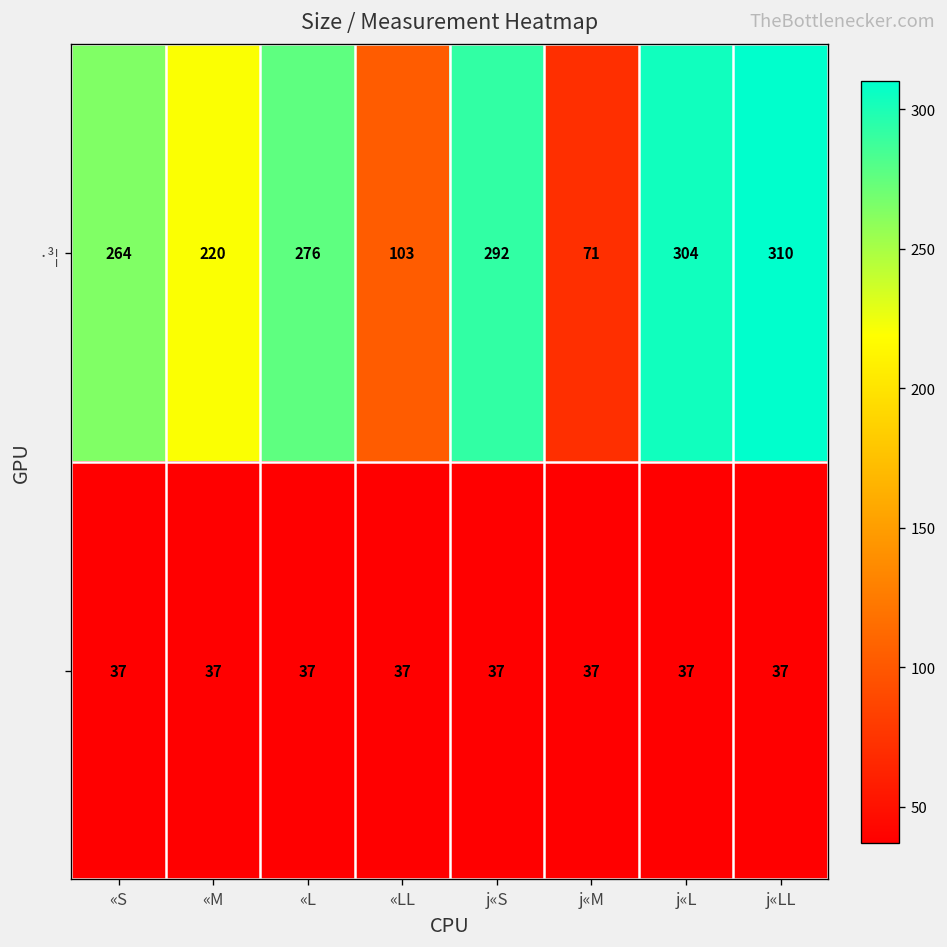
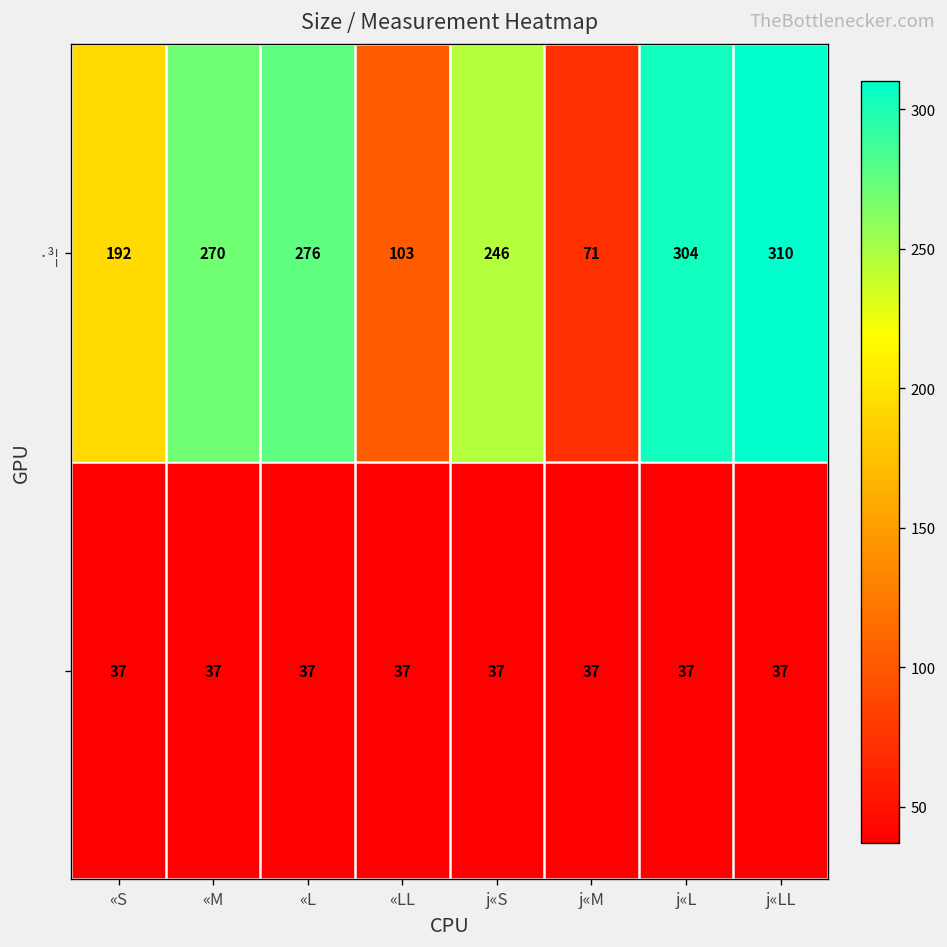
  {
    "·³¦": {
-     "«S": 264,
-     "«M": 220,
+     "«S": 192,
+     "«M": 270,
      "«L": 276,
      "«LL": 103,
-     "j«S": 292,
+     "j«S": 246,
      "j«M": 71,
      "j«L": 304,
      "j«LL": 310
    }
  }
